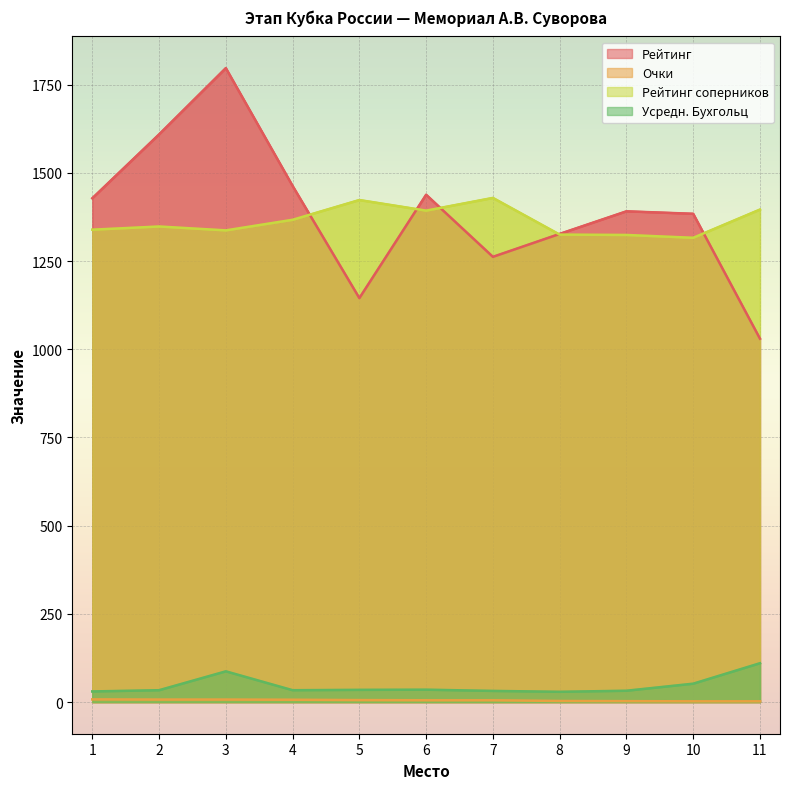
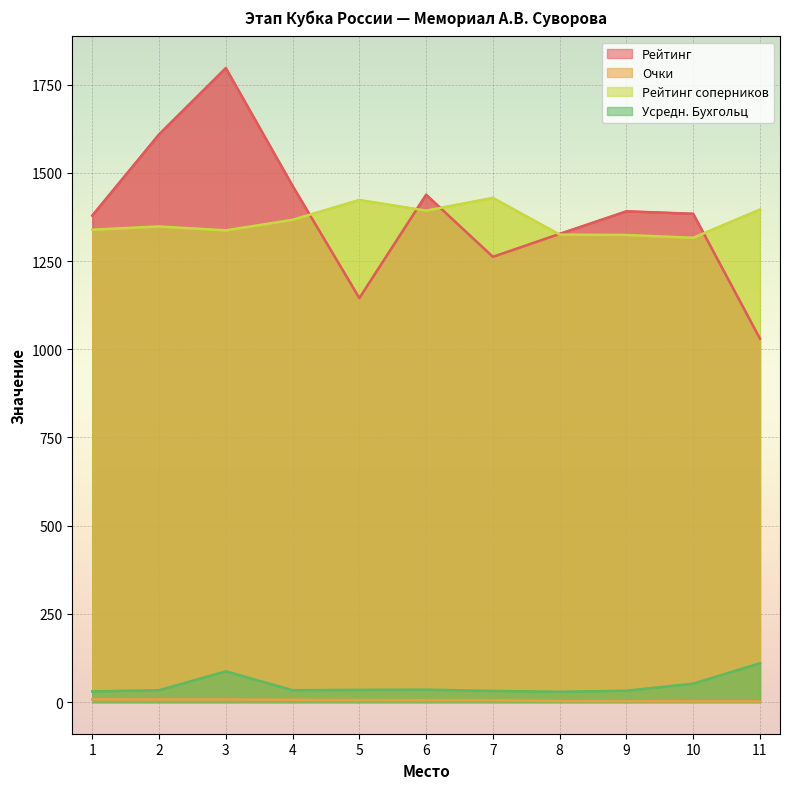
  {
    "Рейтинг": {
-     "1": 1430,
+     "1": 1380,
      "2": 1610,
      "3": 1800,
      "4": 1460,
      "5": 1150,
      "6": 1440,
      "7": 1260,
      "9": 1390,
      "10": 1380,
      "11": 1030
    },
    "Усредн. Бухгольц": {
      "1": 30,
      "2": 30,
      "3": 90,
      "4": 30,
      "5": 30,
      "6": 40,
      "7": 30,
      "8": 30,
      "9": 30,
      "10": 50,
      "11": 110
    }
  }
